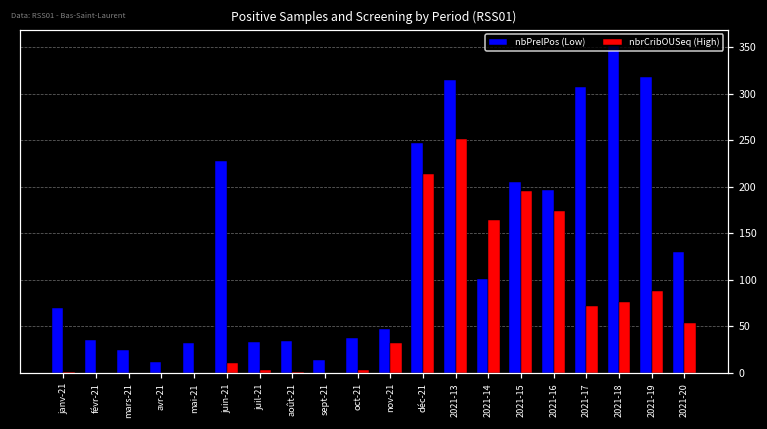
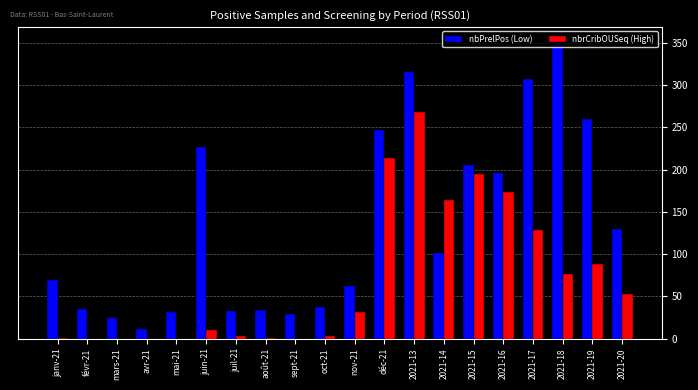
  {
    "nbPrelPos (Low)": {
      "janv-21": 70,
      "févr-21": 40,
      "mars-21": 20,
      "avr-21": 10,
      "mai-21": 30,
      "juin-21": 230,
      "juil-21": 30,
      "août-21": 30,
-     "sept-21": 10,
+     "sept-21": 30,
      "oct-21": 40,
-     "nov-21": 50,
+     "nov-21": 60,
      "déc-21": 250,
      "2021-13": 320,
      "2021-14": 100,
      "2021-15": 210,
      "2021-16": 200,
      "2021-17": 310,
-     "2021-19": 320,
+     "2021-19": 260,
      "2021-20": 130
    },
    "nbrCribOUSeq (High)": {
      "févr-21": 0,
      "mars-21": 0,
      "avr-21": 0,
      "mai-21": 0,
      "juin-21": 10,
      "juil-21": 0,
      "sept-21": 0,
      "oct-21": 0,
      "nov-21": 30,
      "déc-21": 210,
-     "2021-13": 250,
+     "2021-13": 270,
      "2021-14": 160,
      "2021-15": 200,
      "2021-16": 170,
-     "2021-17": 70,
+     "2021-17": 130,
      "2021-18": 80,
      "2021-19": 90,
      "2021-20": 50
    }
  }
